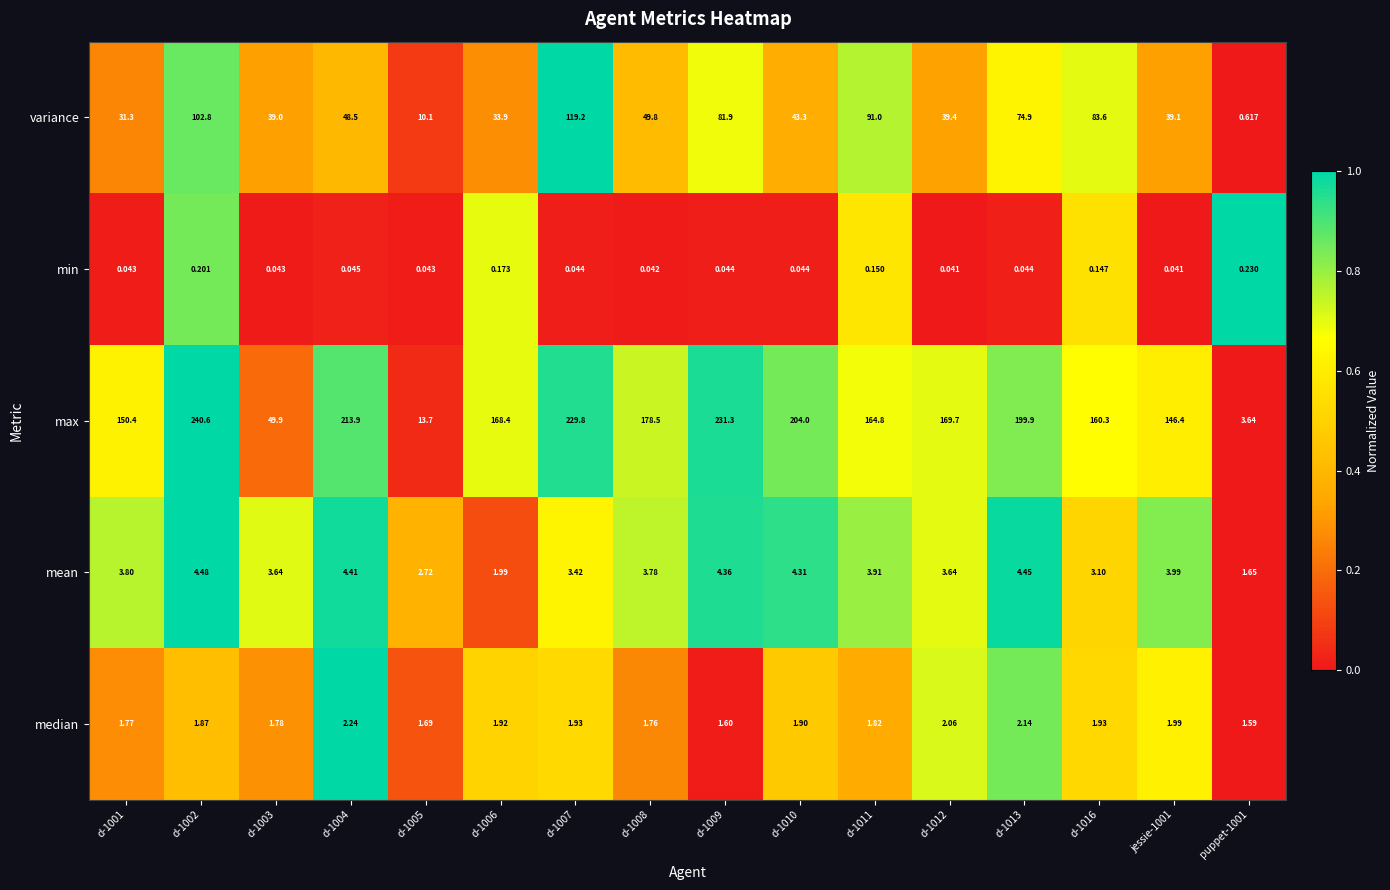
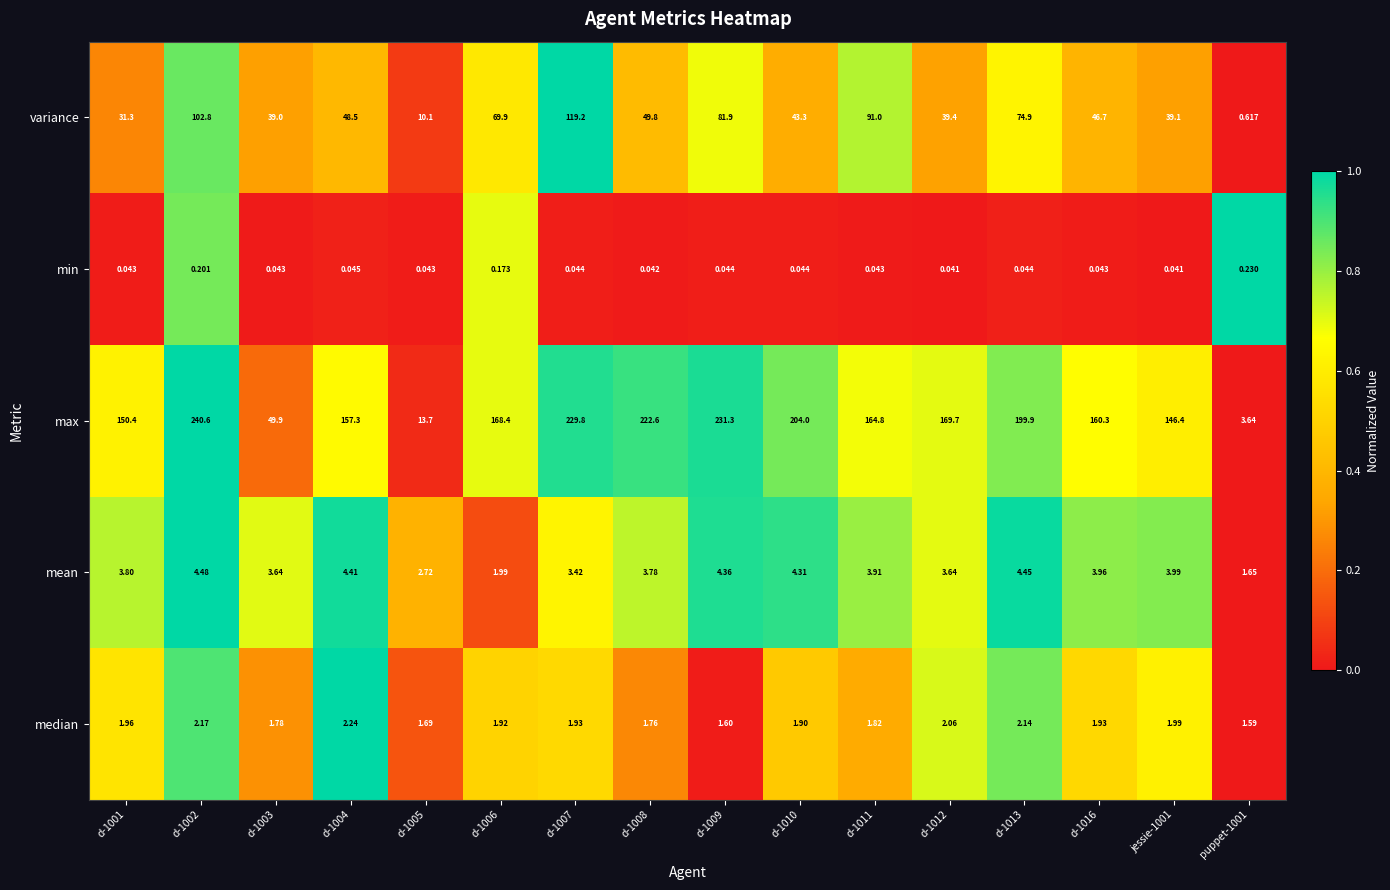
  {
    "variance": {
      "d-1001": 31.3,
      "d-1002": 102.8,
      "d-1003": 39.0,
      "d-1004": 48.5,
      "d-1005": 10.1,
-     "d-1006": 33.9,
+     "d-1006": 69.9,
      "d-1007": 119.2,
      "d-1008": 49.8,
      "d-1009": 81.9,
      "d-1010": 43.3,
      "d-1011": 91.0,
      "d-1012": 39.4,
      "d-1013": 74.9,
-     "d-1016": 83.6,
+     "d-1016": 46.7,
      "jessie-1001": 39.1,
      "puppet-1001": 0.617
    },
    "min": {
      "d-1001": 0.043,
      "d-1002": 0.201,
      "d-1003": 0.043,
      "d-1004": 0.045,
      "d-1005": 0.043,
      "d-1006": 0.173,
      "d-1007": 0.044,
      "d-1008": 0.042,
      "d-1009": 0.044,
      "d-1010": 0.044,
-     "d-1011": 0.150,
+     "d-1011": 0.043,
      "d-1012": 0.041,
      "d-1013": 0.044,
-     "d-1016": 0.147,
+     "d-1016": 0.043,
      "jessie-1001": 0.041,
      "puppet-1001": 0.230
    },
    "max": {
      "d-1001": 150.4,
      "d-1002": 240.6,
      "d-1003": 49.9,
-     "d-1004": 213.9,
+     "d-1004": 157.3,
      "d-1005": 13.7,
      "d-1006": 168.4,
      "d-1007": 229.8,
-     "d-1008": 178.5,
+     "d-1008": 222.6,
      "d-1009": 231.3,
      "d-1010": 204.0,
      "d-1011": 164.8,
      "d-1012": 169.7,
      "d-1013": 199.9,
      "d-1016": 160.3,
      "jessie-1001": 146.4,
      "puppet-1001": 3.64
    },
    "mean": {
      "d-1001": 3.80,
      "d-1002": 4.48,
      "d-1003": 3.64,
      "d-1004": 4.41,
      "d-1005": 2.72,
      "d-1006": 1.99,
      "d-1007": 3.42,
      "d-1008": 3.78,
      "d-1009": 4.36,
      "d-1010": 4.31,
      "d-1011": 3.91,
      "d-1012": 3.64,
      "d-1013": 4.45,
-     "d-1016": 3.10,
+     "d-1016": 3.96,
      "jessie-1001": 3.99,
      "puppet-1001": 1.65
    },
    "median": {
-     "d-1001": 1.77,
-     "d-1002": 1.87,
+     "d-1001": 1.96,
+     "d-1002": 2.17,
      "d-1003": 1.78,
      "d-1004": 2.24,
      "d-1005": 1.69,
      "d-1006": 1.92,
      "d-1007": 1.93,
      "d-1008": 1.76,
      "d-1009": 1.60,
      "d-1010": 1.90,
      "d-1011": 1.82,
      "d-1012": 2.06,
      "d-1013": 2.14,
      "d-1016": 1.93,
      "jessie-1001": 1.99,
      "puppet-1001": 1.59
    }
  }
